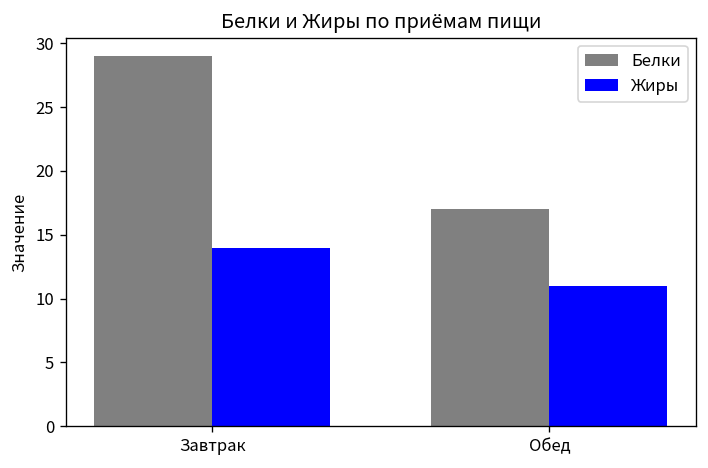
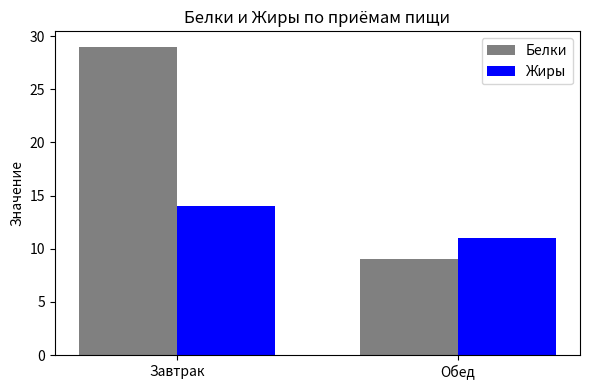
  {
    "Белки": {
      "Завтрак": 29,
-     "Обед": 17
+     "Обед": 9
    },
    "Жиры": {
      "Завтрак": 14,
      "Обед": 11
    }
  }
